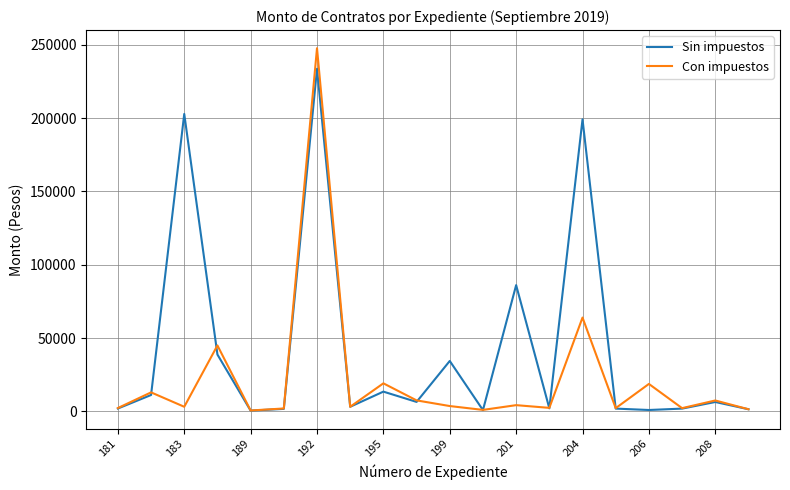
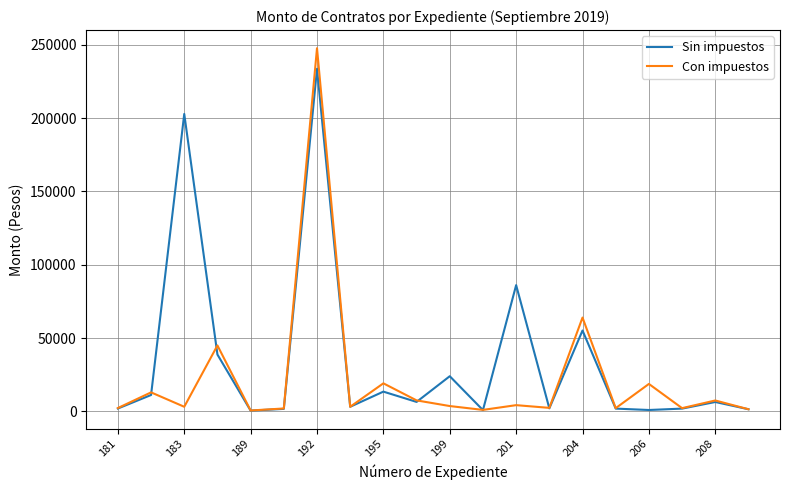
  {
    "Sin impuestos": {
      "183": 203000,
      "192": 234000,
      "195": 14000,
-     "199": 34000,
+     "199": 24000,
      "201": 86000,
-     "204": 199000,
+     "204": 55000,
      "206": 1000
    },
    "Con impuestos": {
      "183": 3000,
      "192": 248000,
      "195": 19000,
      "199": 4000,
      "201": 4000,
      "204": 64000,
      "206": 19000
    }
  }
